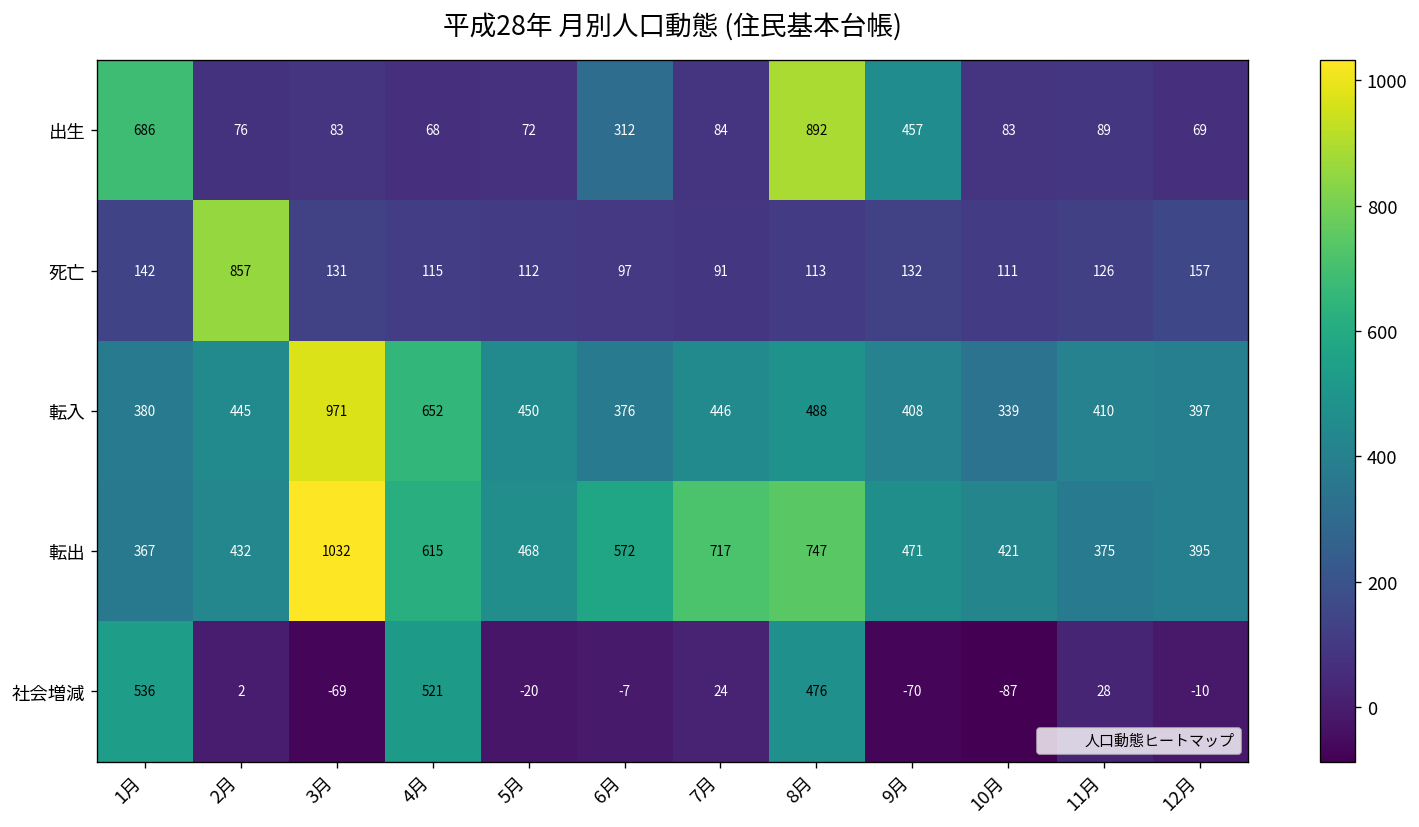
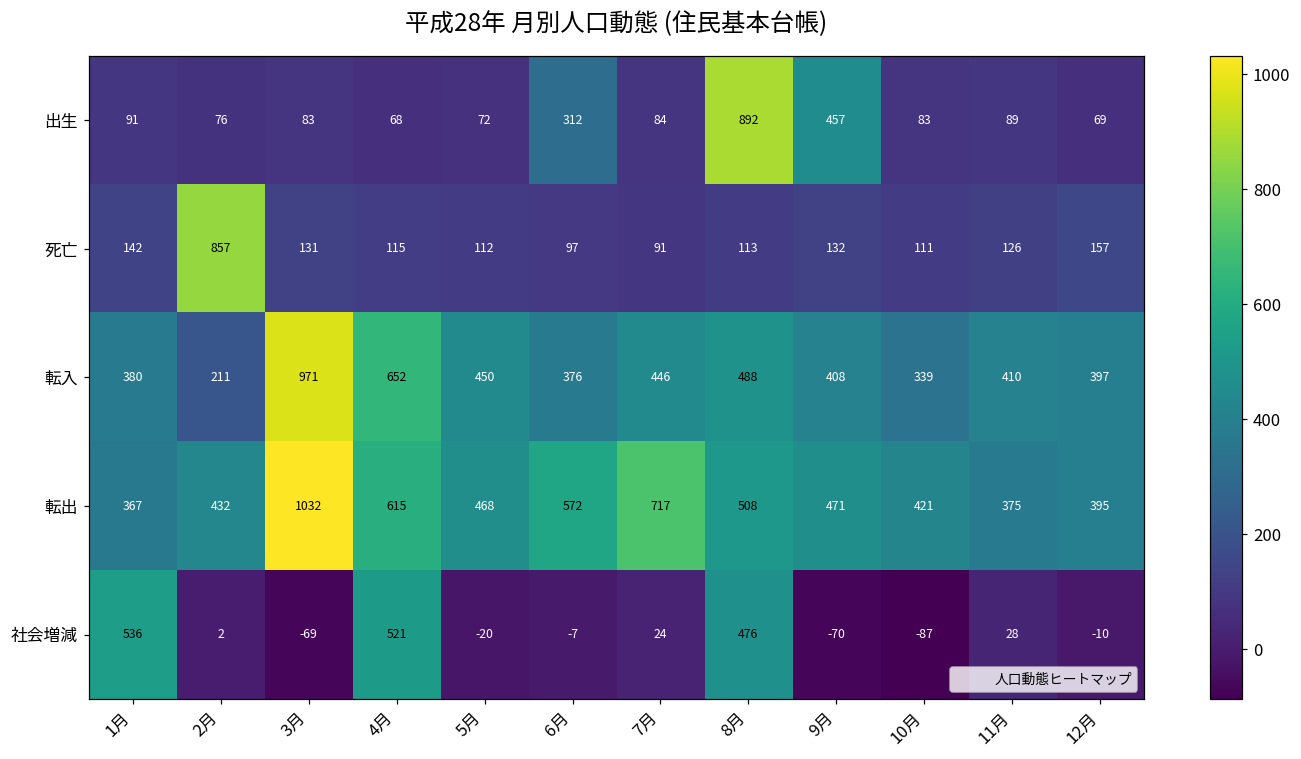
  {
    "出生": {
-     "1月": 686,
+     "1月": 91,
      "2月": 76,
      "3月": 83,
      "4月": 68,
      "5月": 72,
      "6月": 312,
      "7月": 84,
      "8月": 892,
      "9月": 457,
      "10月": 83,
      "11月": 89,
      "12月": 69
    },
    "死亡": {
      "1月": 142,
      "2月": 857,
      "3月": 131,
      "4月": 115,
      "5月": 112,
      "6月": 97,
      "7月": 91,
      "8月": 113,
      "9月": 132,
      "10月": 111,
      "11月": 126,
      "12月": 157
    },
    "転入": {
      "1月": 380,
-     "2月": 445,
+     "2月": 211,
      "3月": 971,
      "4月": 652,
      "5月": 450,
      "6月": 376,
      "7月": 446,
      "8月": 488,
      "9月": 408,
      "10月": 339,
      "11月": 410,
      "12月": 397
    },
    "転出": {
      "1月": 367,
      "2月": 432,
      "3月": 1032,
      "4月": 615,
      "5月": 468,
      "6月": 572,
      "7月": 717,
-     "8月": 747,
+     "8月": 508,
      "9月": 471,
      "10月": 421,
      "11月": 375,
      "12月": 395
    },
    "社会増減": {
      "1月": 536,
      "2月": 2,
      "3月": -69,
      "4月": 521,
      "5月": -20,
      "6月": -7,
      "7月": 24,
      "8月": 476,
      "9月": -70,
      "10月": -87,
      "11月": 28,
      "12月": -10
    }
  }
